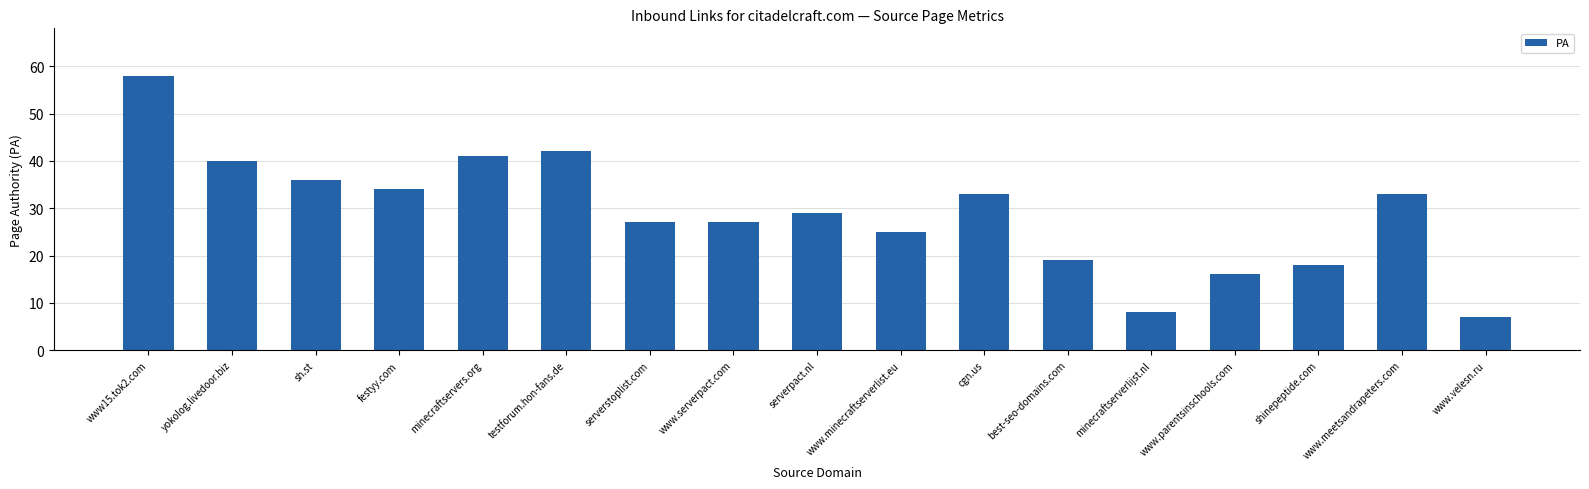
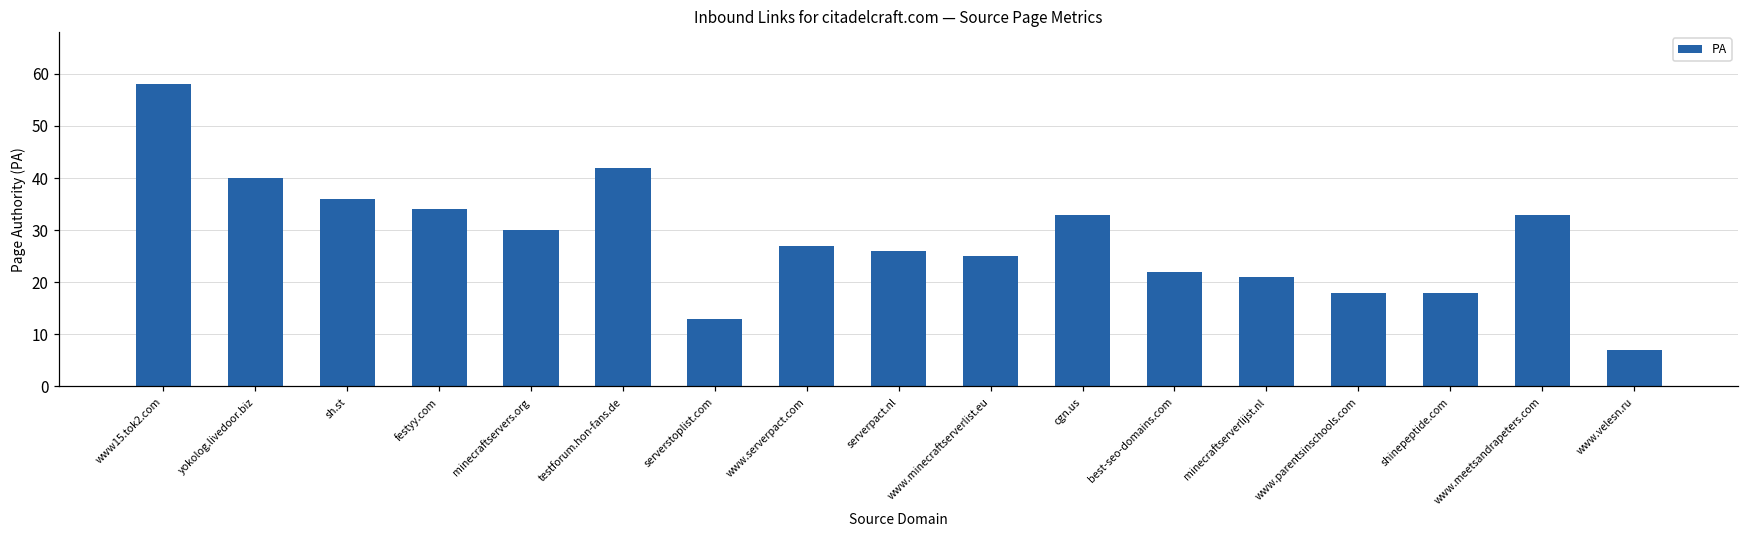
  {
    "www15.tok2.com": 58,
    "yokolog.livedoor.biz": 40,
    "sh.st": 36,
    "festyy.com": 34,
-   "minecraftservers.org": 41,
+   "minecraftservers.org": 30,
    "testforum.hon-fans.de": 42,
-   "serverstoplist.com": 27,
+   "serverstoplist.com": 13,
    "www.serverpact.com": 27,
-   "serverpact.nl": 29,
+   "serverpact.nl": 26,
    "www.minecraftserverlist.eu": 25,
    "cgn.us": 33,
-   "best-seo-domains.com": 19,
-   "minecraftserverlijst.nl": 8,
-   "www.parentsinschools.com": 16,
+   "best-seo-domains.com": 22,
+   "minecraftserverlijst.nl": 21,
+   "www.parentsinschools.com": 18,
    "shinepeptide.com": 18,
    "www.meetsandrapeters.com": 33,
    "www.velesn.ru": 7
  }
